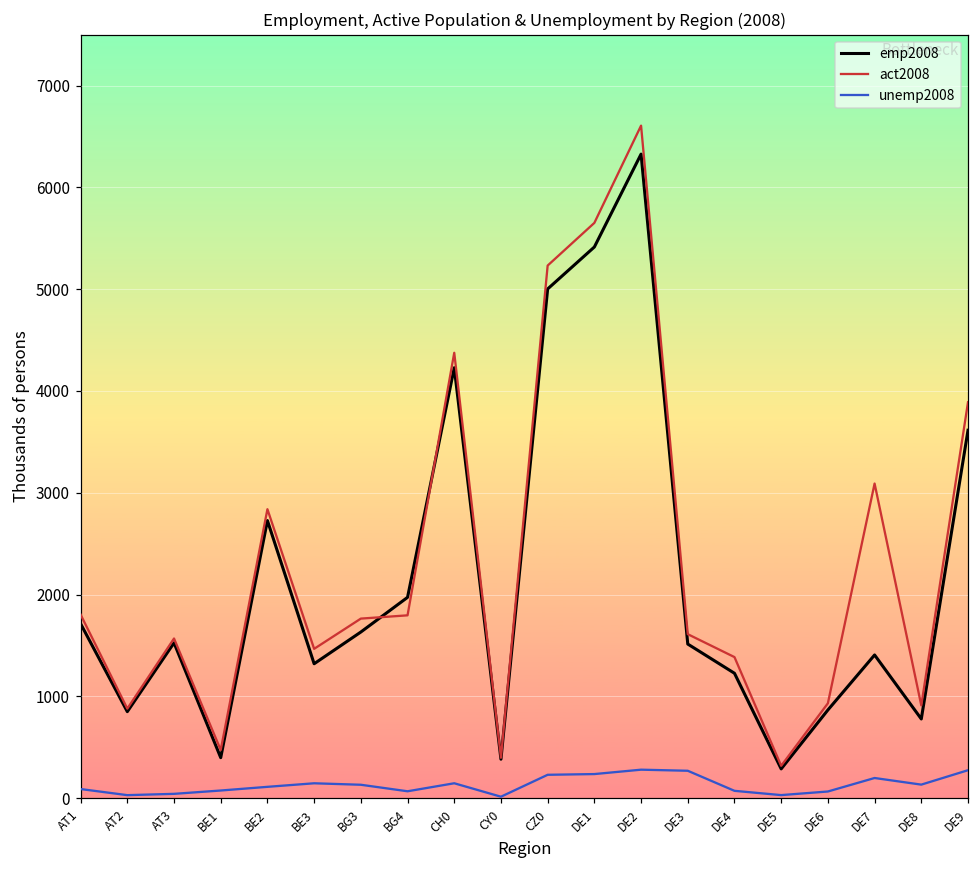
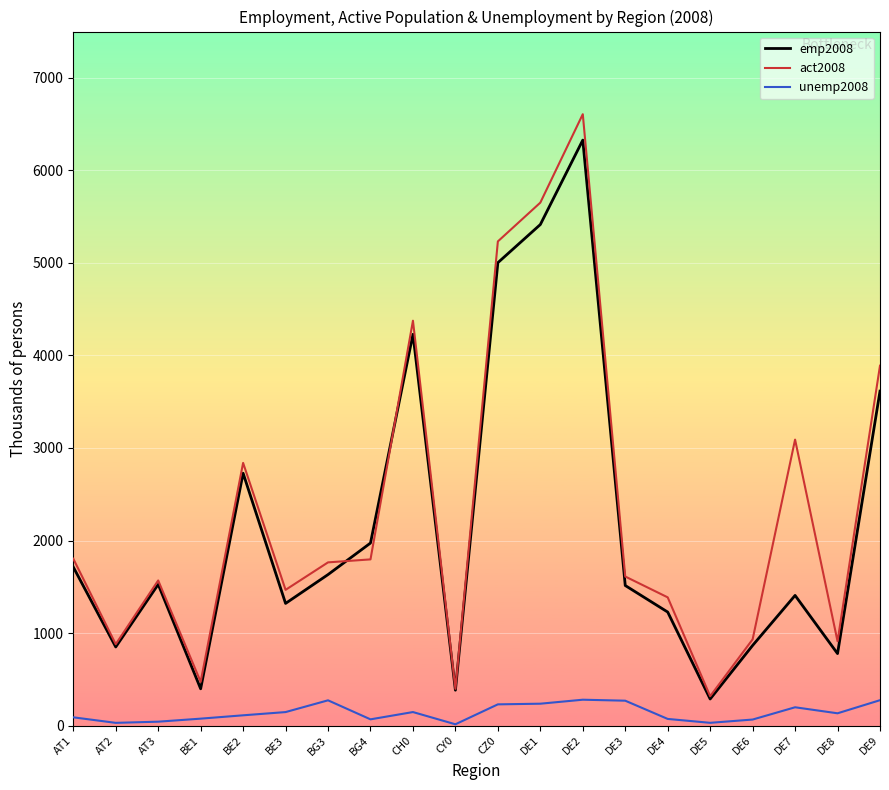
  {
    "emp2008": {
      "AT1": 1700,
      "AT2": 900,
      "AT3": 1500,
      "BE1": 400,
      "BE2": 2700,
      "BE3": 1300,
      "BG3": 1600,
      "BG4": 2000,
      "CH0": 4200,
      "CZ0": 5000,
      "DE1": 5400,
      "DE2": 6300,
      "DE3": 1500,
      "DE4": 1200,
      "DE5": 300,
      "DE6": 900,
      "DE7": 1400,
      "DE8": 800,
      "DE9": 3600
    },
    "act2008": {
      "AT1": 1800,
      "AT2": 900,
      "AT3": 1600,
      "BE1": 500,
      "BE2": 2800,
      "BE3": 1500,
      "BG3": 1800,
      "BG4": 1800,
      "CH0": 4400,
      "CZ0": 5200,
      "DE1": 5700,
      "DE2": 6600,
      "DE3": 1600,
      "DE4": 1400,
      "DE5": 300,
      "DE6": 900,
      "DE7": 3100,
      "DE8": 900,
      "DE9": 3900
    },
    "unemp2008": {
      "AT1": 100,
      "AT2": 0,
      "AT3": 0,
      "BE1": 100,
      "BE2": 100,
      "BE3": 100,
-     "BG3": 100,
+     "BG3": 300,
      "BG4": 100,
      "CH0": 100,
      "CY0": 0,
      "CZ0": 200,
      "DE1": 200,
      "DE2": 300,
      "DE3": 300,
      "DE4": 100,
      "DE5": 0,
      "DE6": 100,
      "DE7": 200,
      "DE8": 100,
      "DE9": 300
    }
  }
